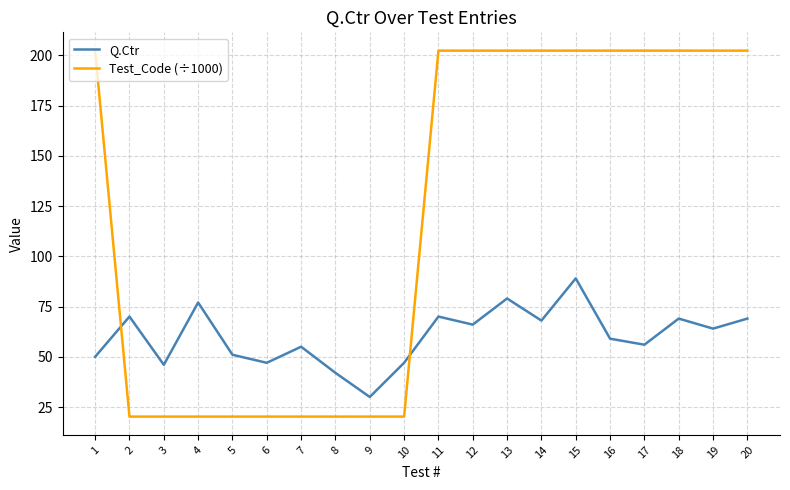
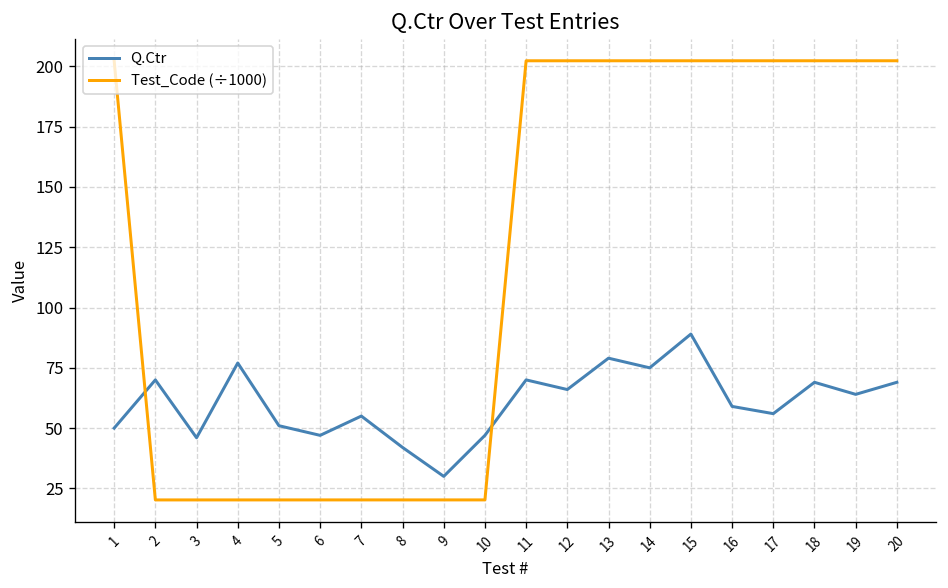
  {
    "Q.Ctr": {
      "1": 50,
      "2": 70,
      "3": 46,
      "4": 77,
      "5": 51,
      "6": 47,
      "7": 55,
      "8": 42,
      "9": 30,
      "10": 47,
      "11": 70,
      "12": 66,
      "13": 79,
-     "14": 68,
+     "14": 75,
      "15": 89,
      "16": 59,
      "17": 56,
      "18": 69,
      "19": 64,
      "20": 69
    },
    "Test_Code (÷1000)": {
      "2": 20,
      "3": 20,
      "4": 20,
      "5": 20,
      "6": 20,
      "7": 20,
      "8": 20,
      "9": 20,
      "10": 20,
      "11": 202,
      "12": 202,
      "13": 202,
      "14": 202,
      "15": 202,
      "16": 202,
      "17": 202,
      "18": 202,
      "19": 202,
      "20": 202
    }
  }
